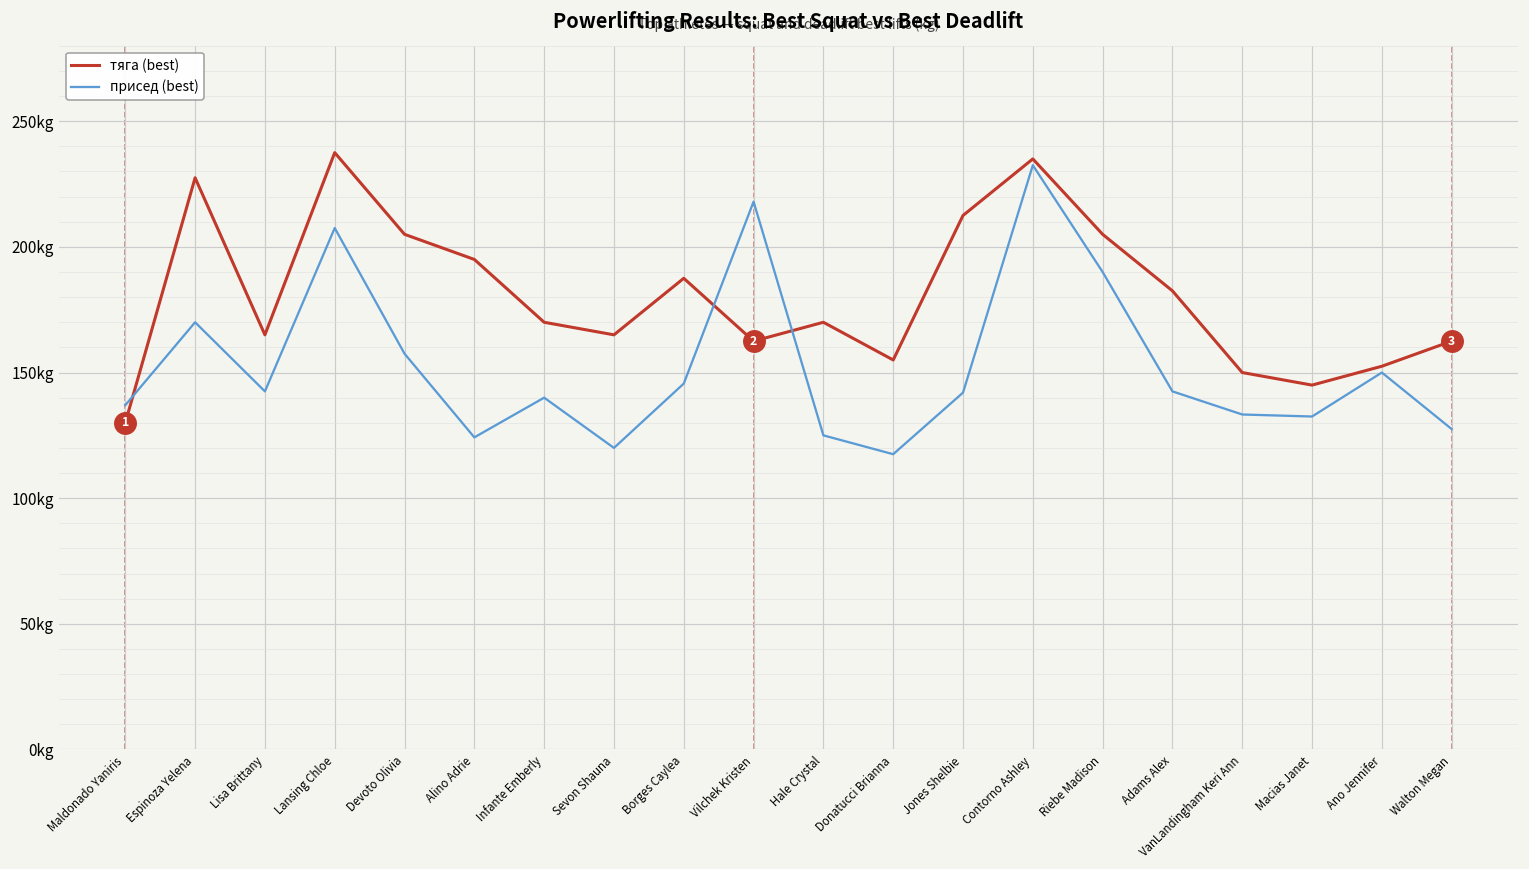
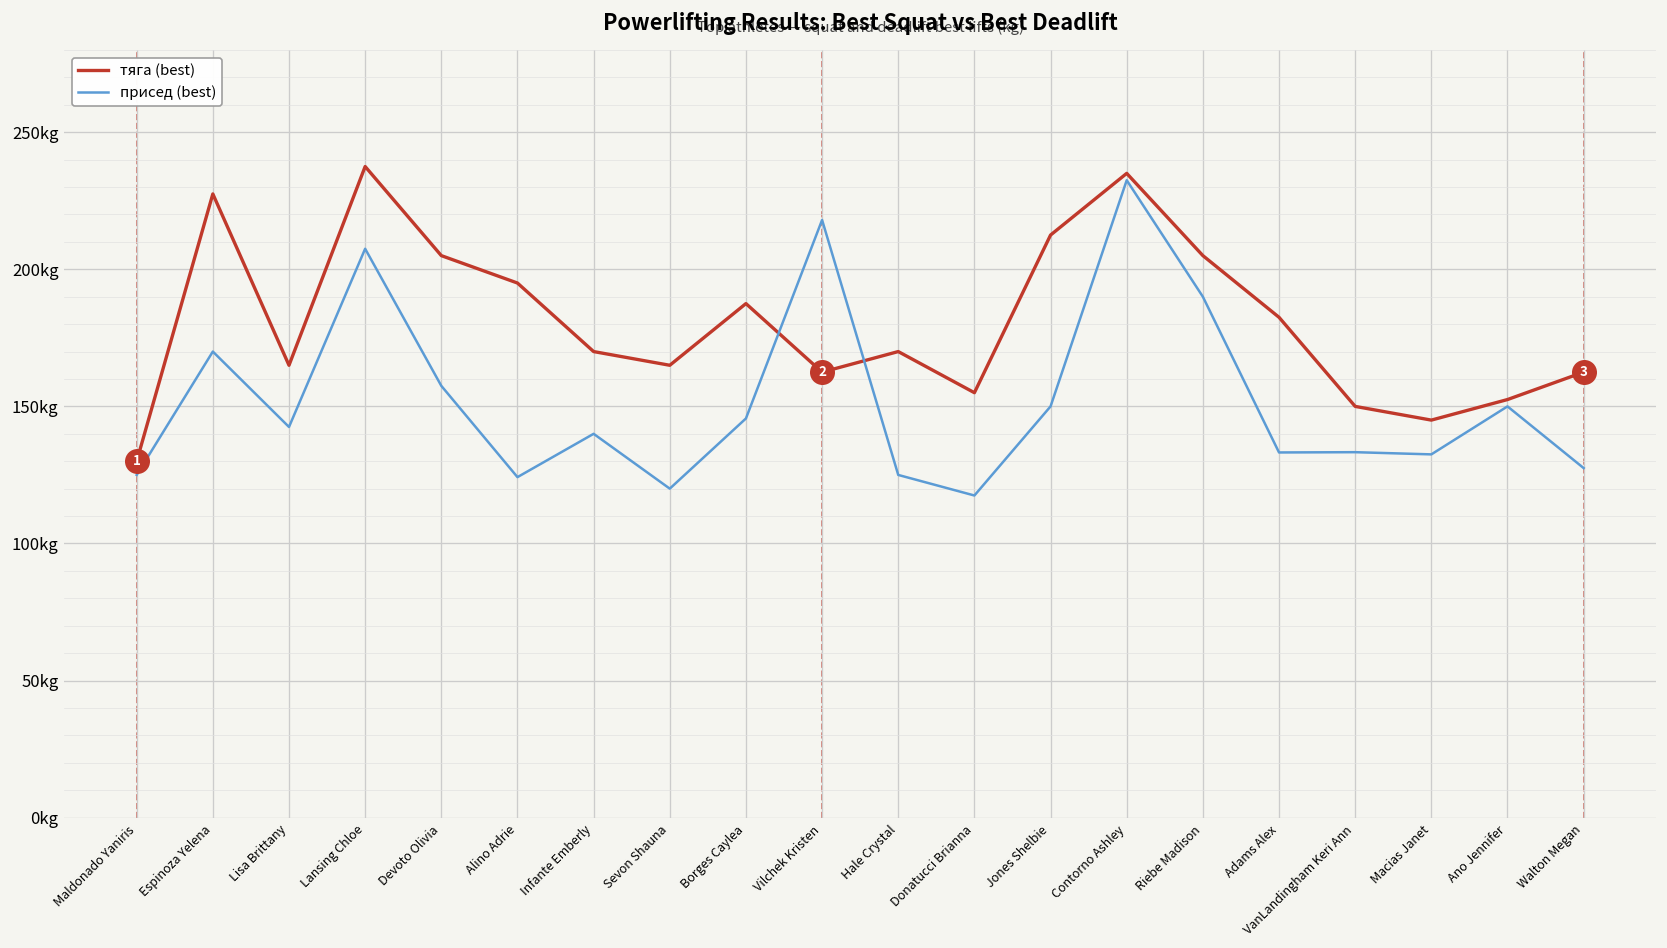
  {
    "присед (best)": {
-     "Maldonado Yaniris": "137kg",
+     "Maldonado Yaniris": "125kg",
      "Espinoza Yelena": "170kg",
      "Lisa Brittany": "143kg",
      "Lansing Chloe": "208kg",
      "Devoto Olivia": "158kg",
      "Alino Adrie": "124kg",
      "Infante Emberly": "140kg",
      "Sevon Shauna": "120kg",
      "Borges Caylea": "146kg",
      "Vilchek Kristen": "218kg",
      "Hale Crystal": "125kg",
      "Donatucci Brianna": "118kg",
-     "Jones Shelbie": "142kg",
+     "Jones Shelbie": "150kg",
      "Contorno Ashley": "233kg",
      "Riebe Madison": "190kg",
-     "Adams Alex": "143kg",
+     "Adams Alex": "133kg",
      "VanLandingham Keri Ann": "133kg",
      "Macias Janet": "133kg",
      "Ano Jennifer": "150kg",
      "Walton Megan": "128kg"
    }
  }
